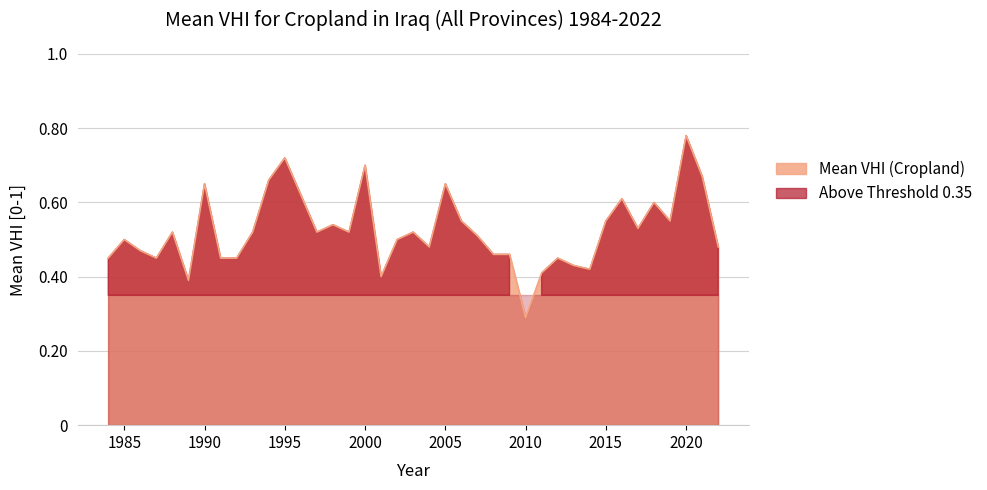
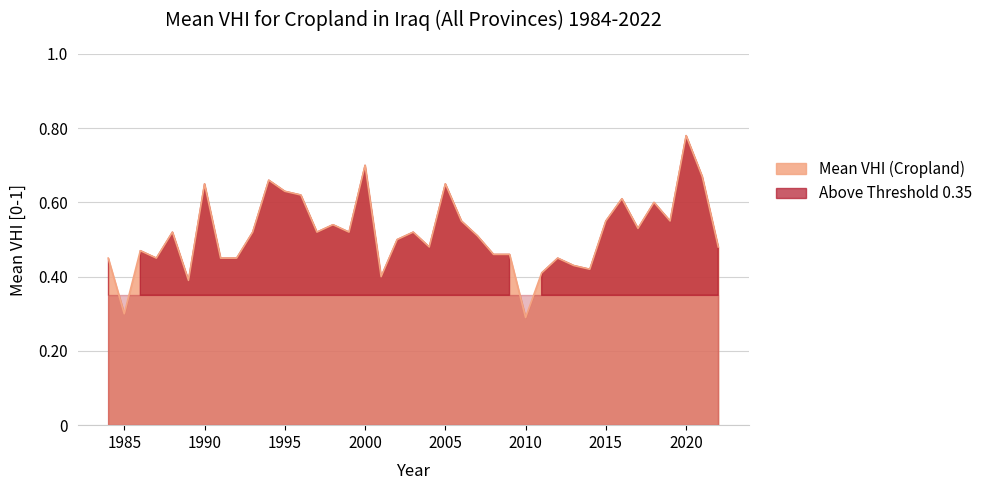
  {
    "Mean VHI (Cropland)": {
-     "1985": 0.5,
+     "1985": 0.3,
      "1990": 0.65,
-     "1995": 0.72,
+     "1995": 0.63,
      "2000": 0.70,
      "2005": 0.65,
      "2010": 0.29,
      "2015": 0.55,
      "2020": 0.78
    }
  }
